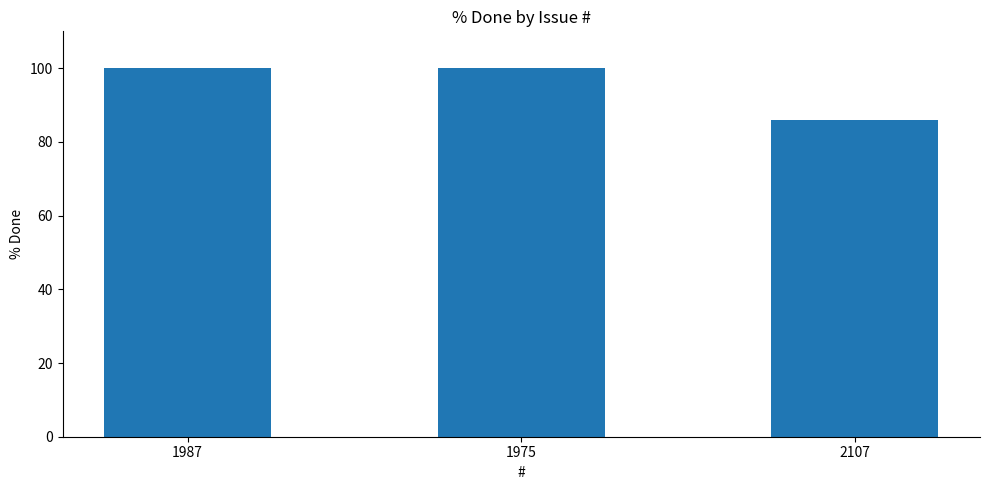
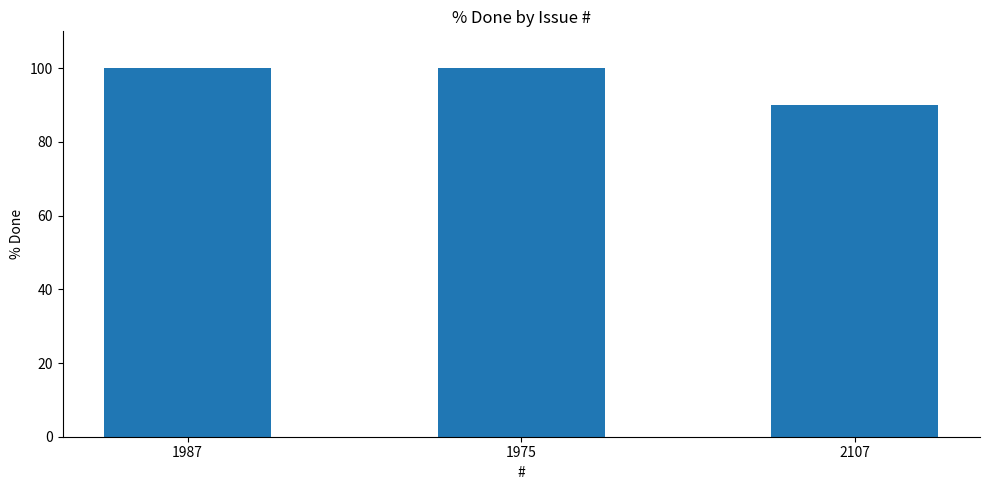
  {
    "1987": 100,
    "1975": 100,
-   "2107": 86
+   "2107": 90
  }
